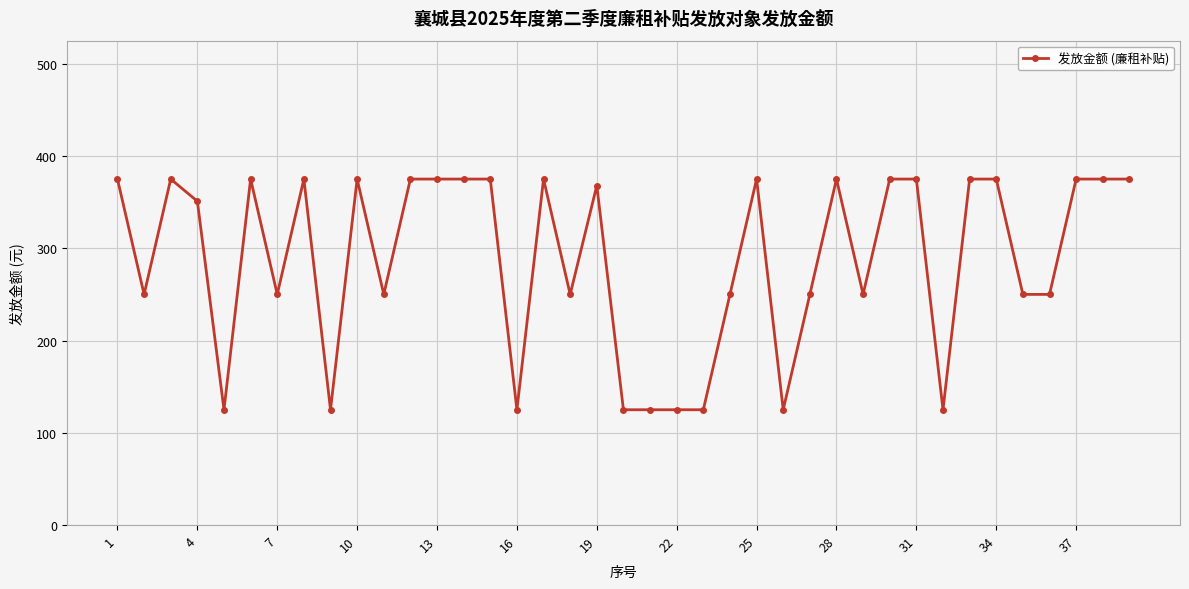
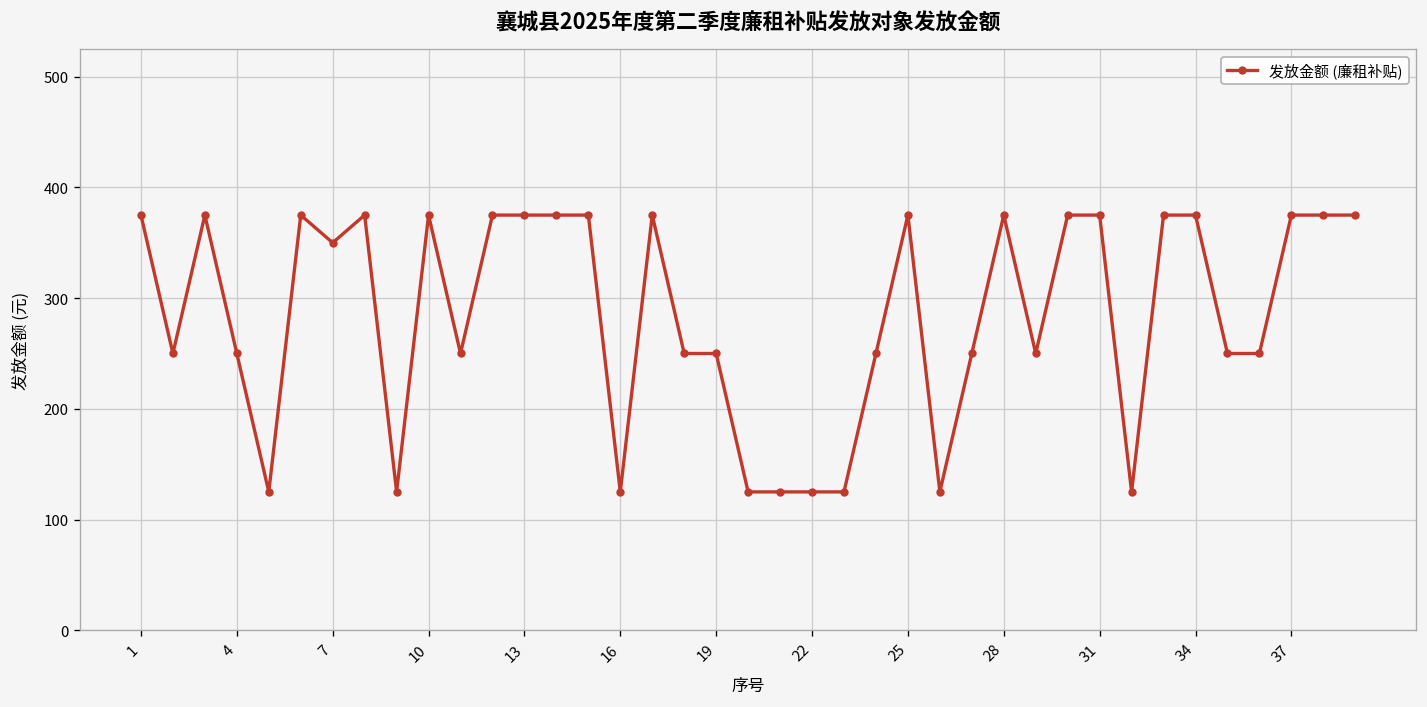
  {
    "1": 380,
-   "4": 350,
-   "7": 250,
+   "4": 250,
+   "7": 350,
    "10": 380,
    "13": 380,
    "16": 130,
-   "19": 370,
+   "19": 250,
    "22": 130,
    "25": 380,
    "28": 380,
    "31": 380,
    "34": 380,
    "37": 380
  }
